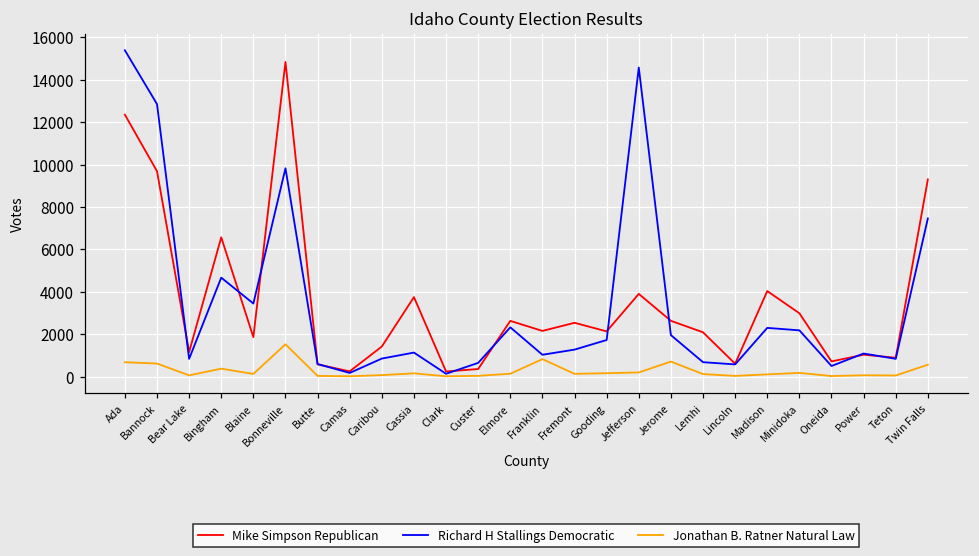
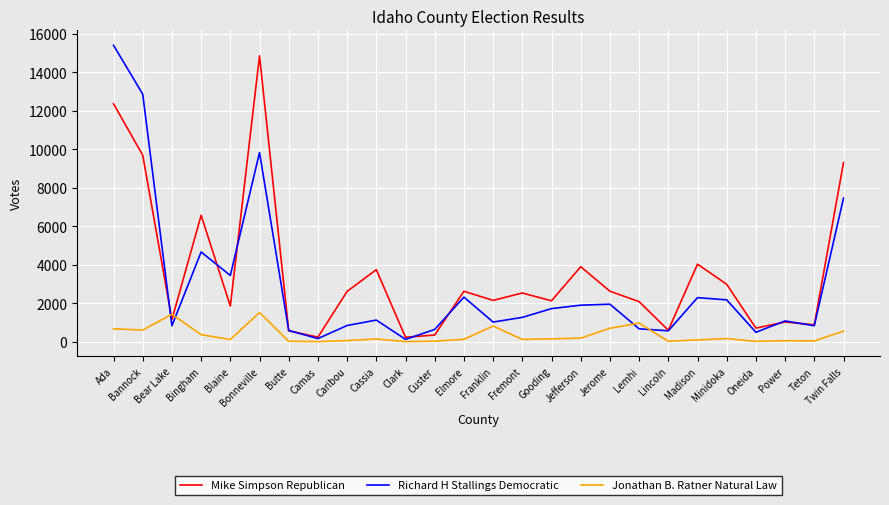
  {
    "Mike Simpson Republican": {
      "Ada": 12400,
      "Bannock": 9700,
      "Bear Lake": 1200,
      "Bingham": 6600,
      "Blaine": 1900,
      "Bonneville": 14800,
-     "Caribou": 1400,
+     "Caribou": 2600,
      "Cassia": 3800,
      "Custer": 400,
      "Elmore": 2600,
      "Franklin": 2200,
      "Fremont": 2500,
      "Gooding": 2100,
      "Jefferson": 3900,
      "Jerome": 2600,
      "Lemhi": 2100,
      "Madison": 4000,
      "Minidoka": 3000,
      "Oneida": 700,
      "Twin Falls": 9300
    },
    "Richard H Stallings Democratic": {
      "Ada": 15400,
      "Bannock": 12900,
      "Bear Lake": 800,
      "Bingham": 4700,
      "Blaine": 3400,
      "Bonneville": 9800,
      "Caribou": 900,
      "Cassia": 1100,
      "Custer": 600,
      "Elmore": 2300,
      "Franklin": 1000,
      "Fremont": 1300,
      "Gooding": 1700,
-     "Jefferson": 14600,
+     "Jefferson": 1900,
      "Jerome": 2000,
      "Lemhi": 700,
      "Madison": 2300,
      "Minidoka": 2200,
      "Oneida": 500,
      "Twin Falls": 7500
    },
    "Jonathan B. Ratner Natural Law": {
      "Ada": 700,
      "Bannock": 600,
-     "Bear Lake": 100,
+     "Bear Lake": 1400,
      "Bingham": 400,
      "Blaine": 100,
      "Bonneville": 1500,
      "Butte": 0,
      "Camas": 0,
      "Caribou": 100,
      "Cassia": 200,
      "Custer": 0,
      "Elmore": 100,
      "Franklin": 800,
      "Fremont": 100,
      "Gooding": 200,
      "Jefferson": 200,
      "Jerome": 700,
-     "Lemhi": 100,
+     "Lemhi": 1000,
      "Lincoln": 0,
      "Madison": 100,
      "Minidoka": 200,
      "Oneida": 0,
      "Power": 100,
      "Teton": 100,
      "Twin Falls": 600
    }
  }
